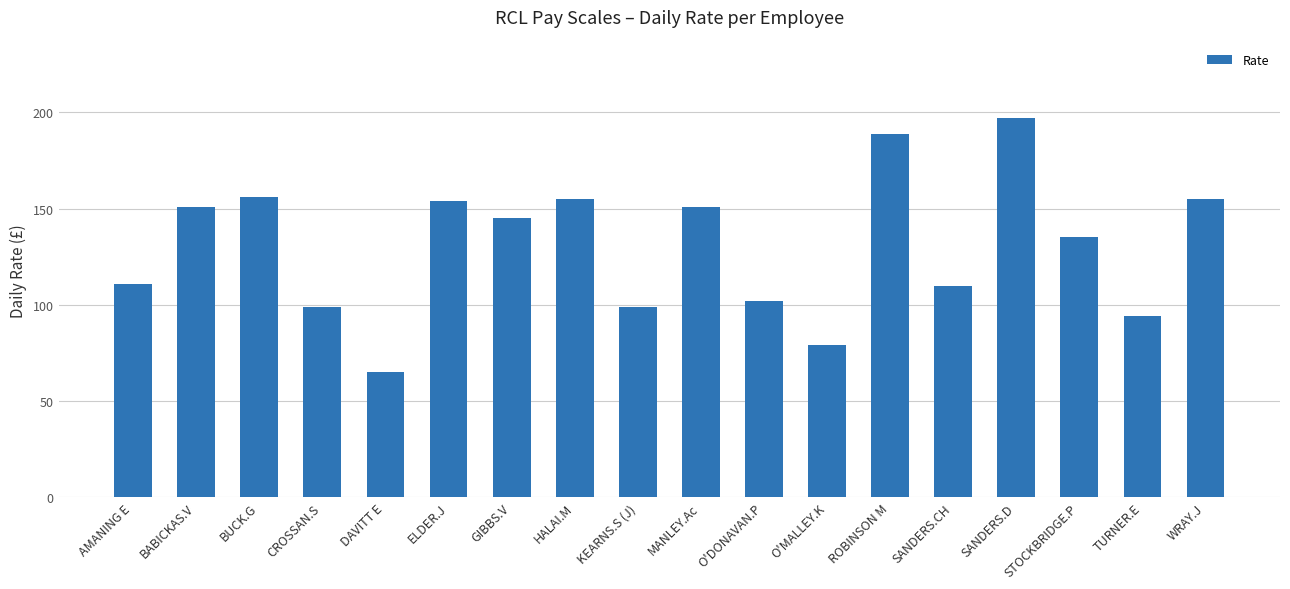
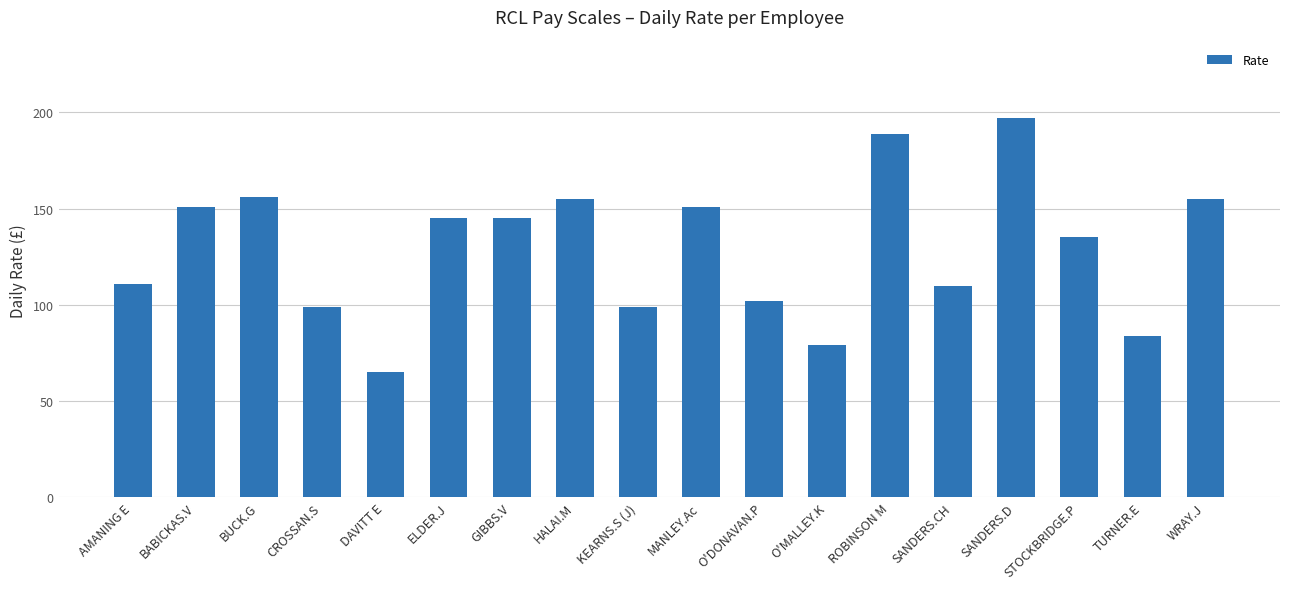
  {
    "AMANING E": 111,
    "BABICKAS.V": 151,
    "BUCK.G": 156,
    "CROSSAN.S": 99,
    "DAVITT E": 65,
-   "ELDER.J": 154,
+   "ELDER.J": 145,
    "GIBBS.V": 145,
    "HALAI.M": 155,
    "KEARNS.S (J)": 99,
    "MANLEY.Ac": 151,
    "O'DONAVAN.P": 102,
    "O'MALLEY.K": 79,
    "ROBINSON M": 189,
    "SANDERS.CH": 110,
    "SANDERS.D": 197,
    "STOCKBRIDGE.P": 135,
-   "TURNER.E": 94,
+   "TURNER.E": 84,
    "WRAY.J": 155
  }
